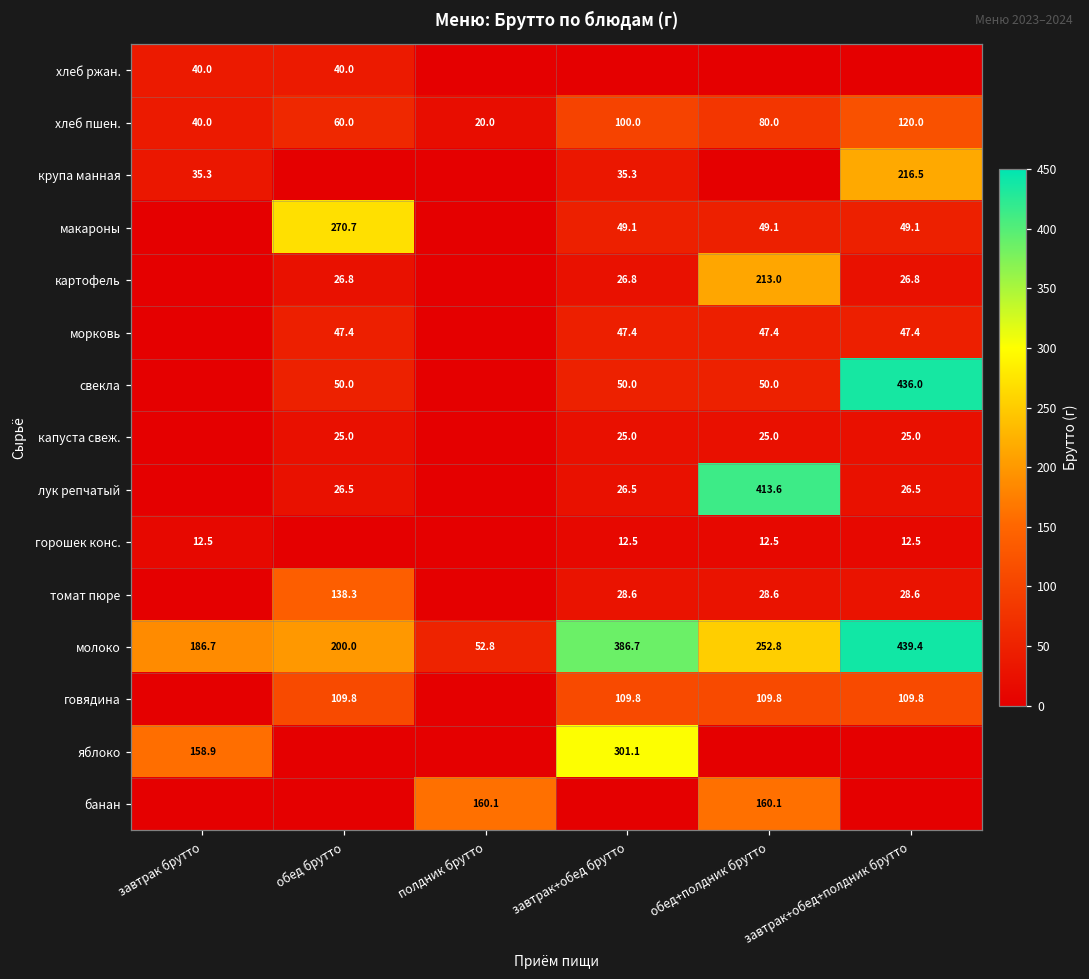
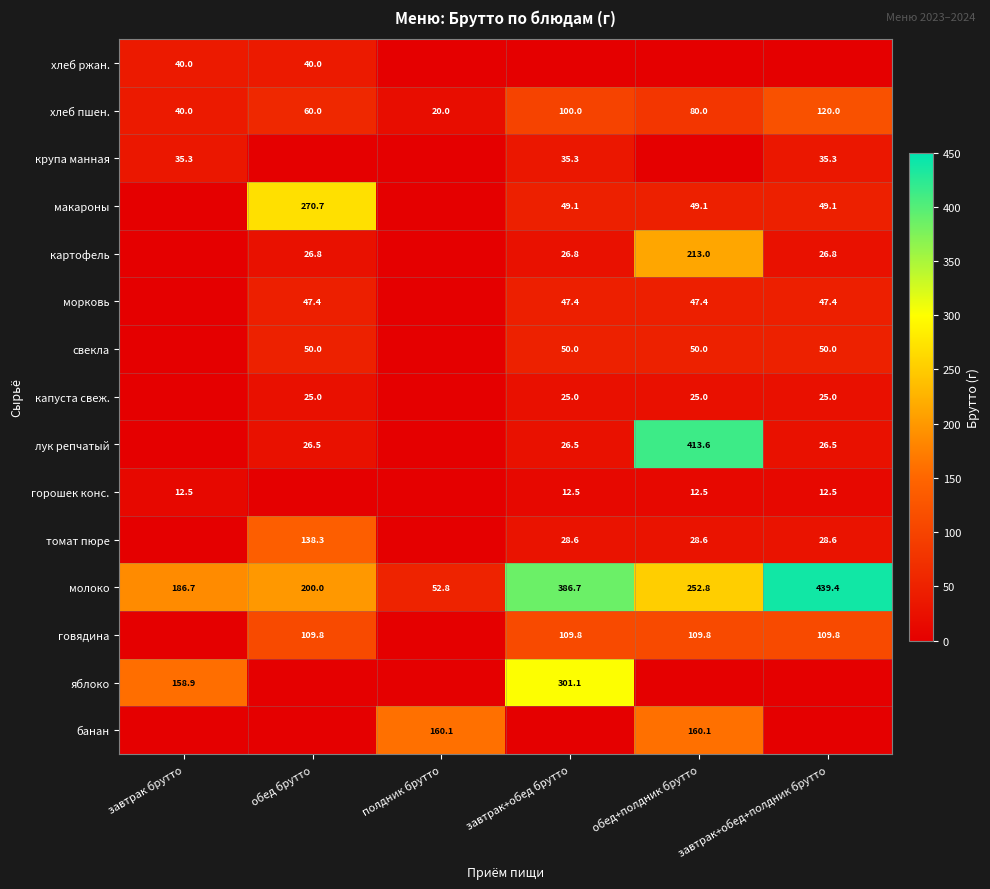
  {
    "хлеб ржан.": {
      "завтрак брутто": 40.0,
      "обед брутто": 40.0
    },
    "хлеб пшен.": {
      "завтрак брутто": 40.0,
      "обед брутто": 60.0,
      "полдник брутто": 20.0,
      "завтрак+обед брутто": 100.0,
      "обед+полдник брутто": 80.0,
      "завтрак+обед+полдник брутто": 120.0
    },
    "крупа манная": {
      "завтрак брутто": 35.3,
      "завтрак+обед брутто": 35.3,
-     "завтрак+обед+полдник брутто": 216.5
+     "завтрак+обед+полдник брутто": 35.3
    },
    "макароны": {
      "обед брутто": 270.7,
      "завтрак+обед брутто": 49.1,
      "обед+полдник брутто": 49.1,
      "завтрак+обед+полдник брутто": 49.1
    },
    "картофель": {
      "обед брутто": 26.8,
      "завтрак+обед брутто": 26.8,
      "обед+полдник брутто": 213.0,
      "завтрак+обед+полдник брутто": 26.8
    },
    "морковь": {
      "обед брутто": 47.4,
      "завтрак+обед брутто": 47.4,
      "обед+полдник брутто": 47.4,
      "завтрак+обед+полдник брутто": 47.4
    },
    "свекла": {
      "обед брутто": 50.0,
      "завтрак+обед брутто": 50.0,
      "обед+полдник брутто": 50.0,
-     "завтрак+обед+полдник брутто": 436.0
+     "завтрак+обед+полдник брутто": 50.0
    },
    "капуста свеж.": {
      "обед брутто": 25.0,
      "завтрак+обед брутто": 25.0,
      "обед+полдник брутто": 25.0,
      "завтрак+обед+полдник брутто": 25.0
    },
    "лук репчатый": {
      "обед брутто": 26.5,
      "завтрак+обед брутто": 26.5,
      "обед+полдник брутто": 413.6,
      "завтрак+обед+полдник брутто": 26.5
    },
    "горошек конс.": {
      "завтрак брутто": 12.5,
      "завтрак+обед брутто": 12.5,
      "обед+полдник брутто": 12.5,
      "завтрак+обед+полдник брутто": 12.5
    },
    "томат пюре": {
      "обед брутто": 138.3,
      "завтрак+обед брутто": 28.6,
      "обед+полдник брутто": 28.6,
      "завтрак+обед+полдник брутто": 28.6
    },
    "молоко": {
      "завтрак брутто": 186.7,
      "обед брутто": 200.0,
      "полдник брутто": 52.8,
      "завтрак+обед брутто": 386.7,
      "обед+полдник брутто": 252.8,
      "завтрак+обед+полдник брутто": 439.4
    },
    "говядина": {
      "обед брутто": 109.8,
      "завтрак+обед брутто": 109.8,
      "обед+полдник брутто": 109.8,
      "завтрак+обед+полдник брутто": 109.8
    },
    "яблоко": {
      "завтрак брутто": 158.9,
      "завтрак+обед брутто": 301.1
    },
    "банан": {
      "полдник брутто": 160.1,
      "обед+полдник брутто": 160.1
    }
  }
